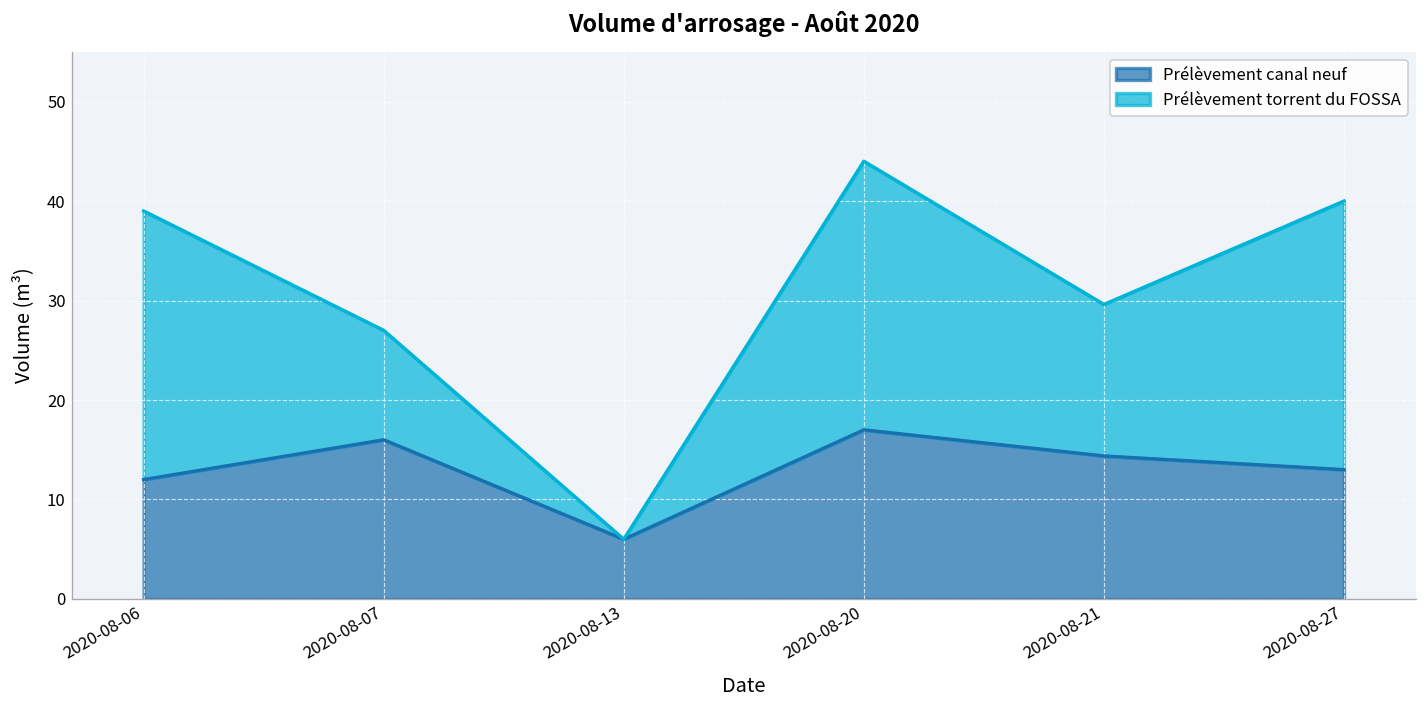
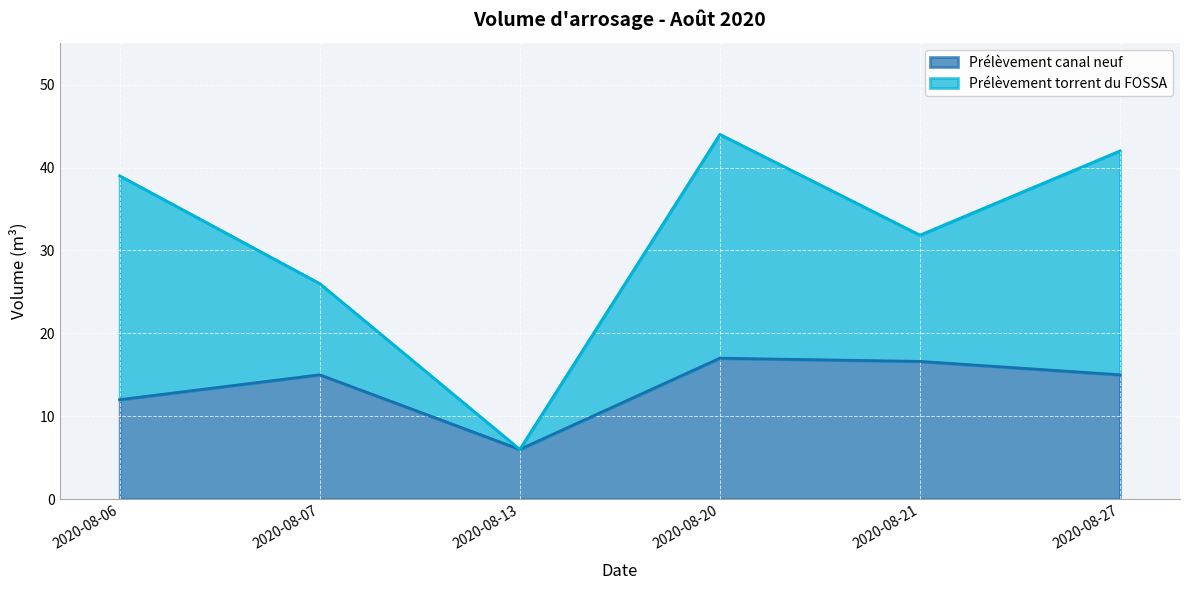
  {
    "Prélèvement canal neuf": {
      "2020-08-06": 12,
-     "2020-08-07": 16,
+     "2020-08-07": 15,
      "2020-08-20": 17,
-     "2020-08-21": 14,
-     "2020-08-27": 13
+     "2020-08-21": 17,
+     "2020-08-27": 15
    },
    "Prélèvement torrent du FOSSA": {
      "2020-08-06": 27,
      "2020-08-07": 11,
      "2020-08-20": 27,
      "2020-08-21": 15,
      "2020-08-27": 27
    }
  }
